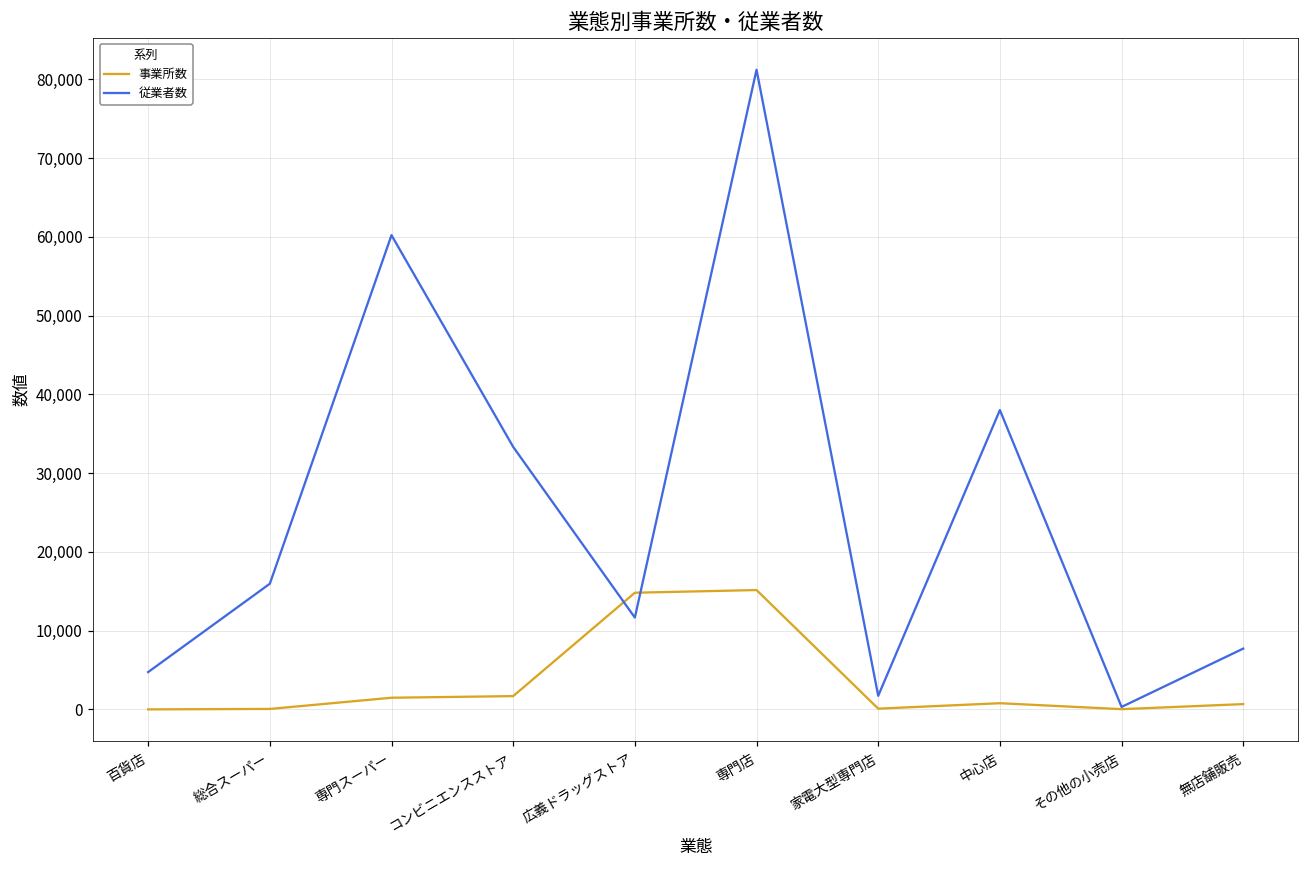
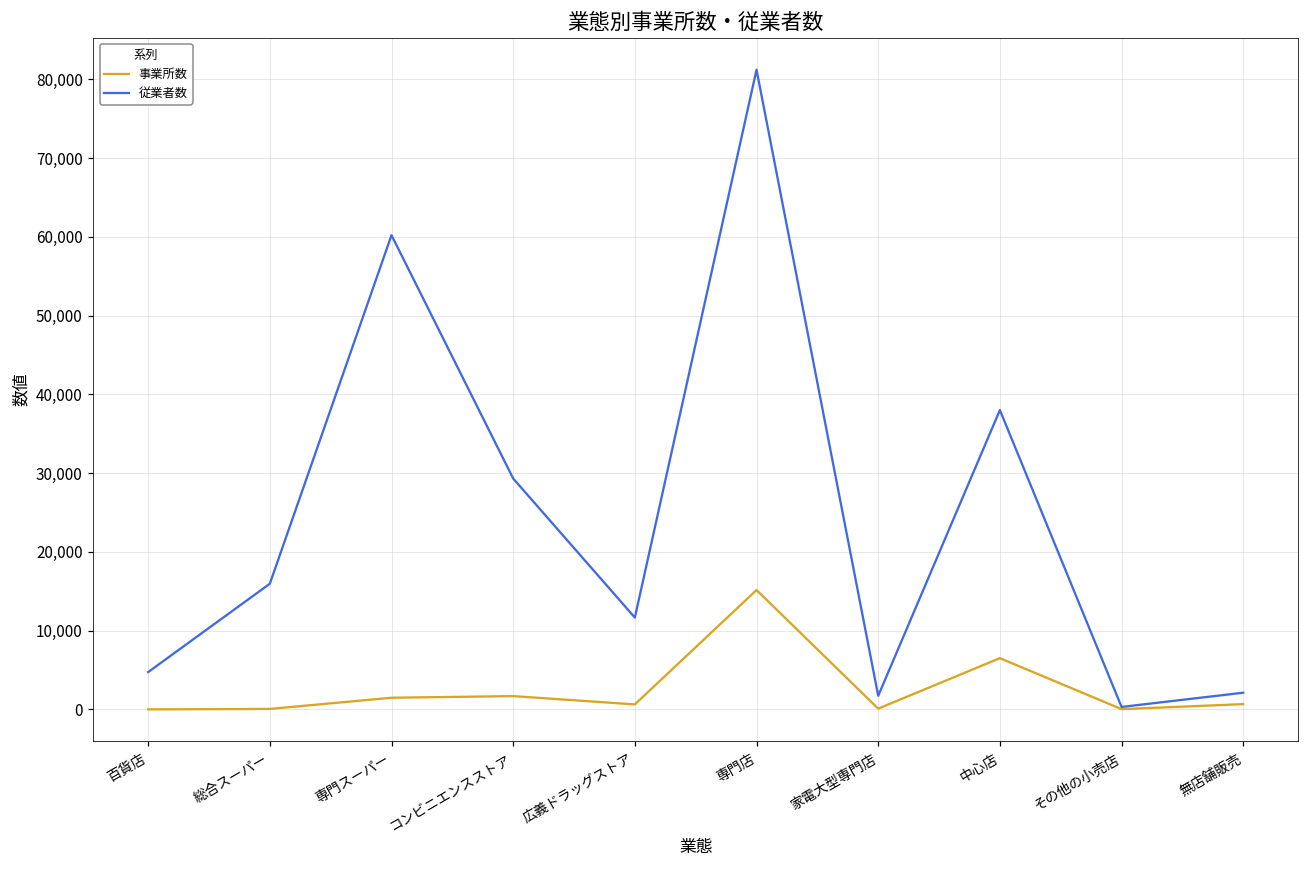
  {
    "事業所数": {
      "百貨店": "0",
      "総合スーパー": "0",
      "専門スーパー": "1,000",
      "コンビニエンスストア": "2,000",
-     "広義ドラッグストア": "15,000",
+     "広義ドラッグストア": "1,000",
      "専門店": "15,000",
      "家電大型専門店": "0",
-     "中心店": "1,000",
+     "中心店": "7,000",
      "無店舗販売": "1,000"
    },
    "従業者数": {
      "百貨店": "5,000",
      "総合スーパー": "16,000",
      "専門スーパー": "60,000",
-     "コンビニエンスストア": "33,000",
+     "コンビニエンスストア": "29,000",
      "広義ドラッグストア": "12,000",
      "専門店": "81,000",
      "家電大型専門店": "2,000",
      "中心店": "38,000",
-     "無店舗販売": "8,000"
+     "無店舗販売": "2,000"
    }
  }
